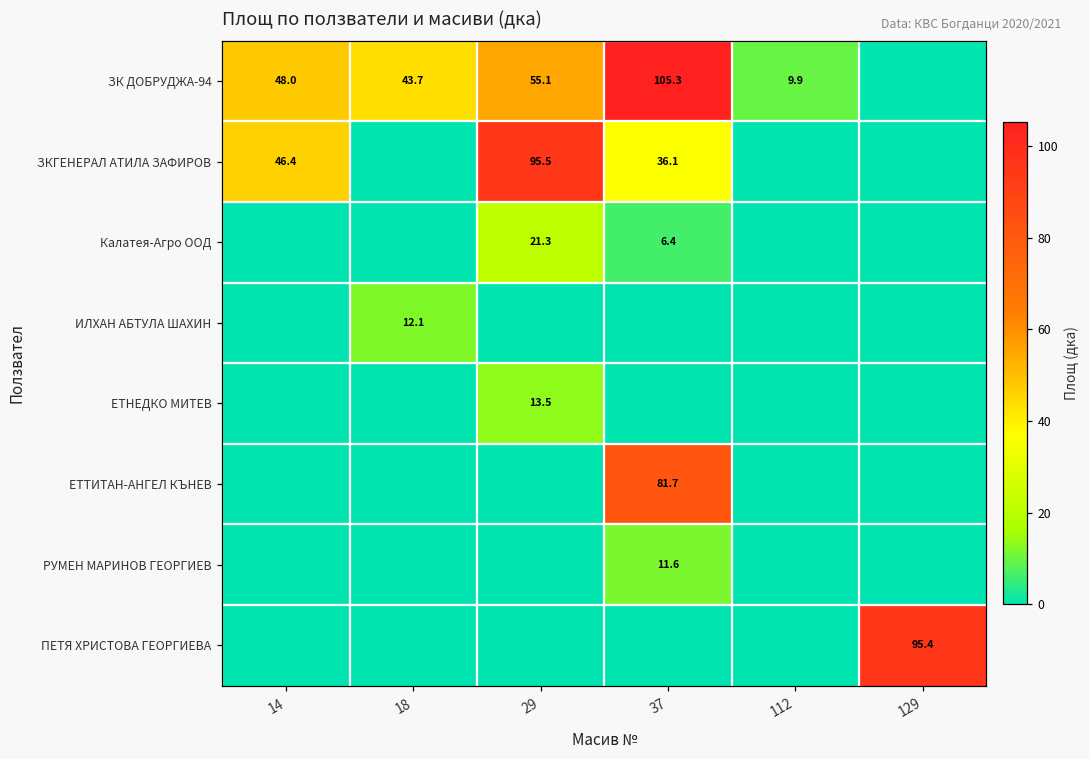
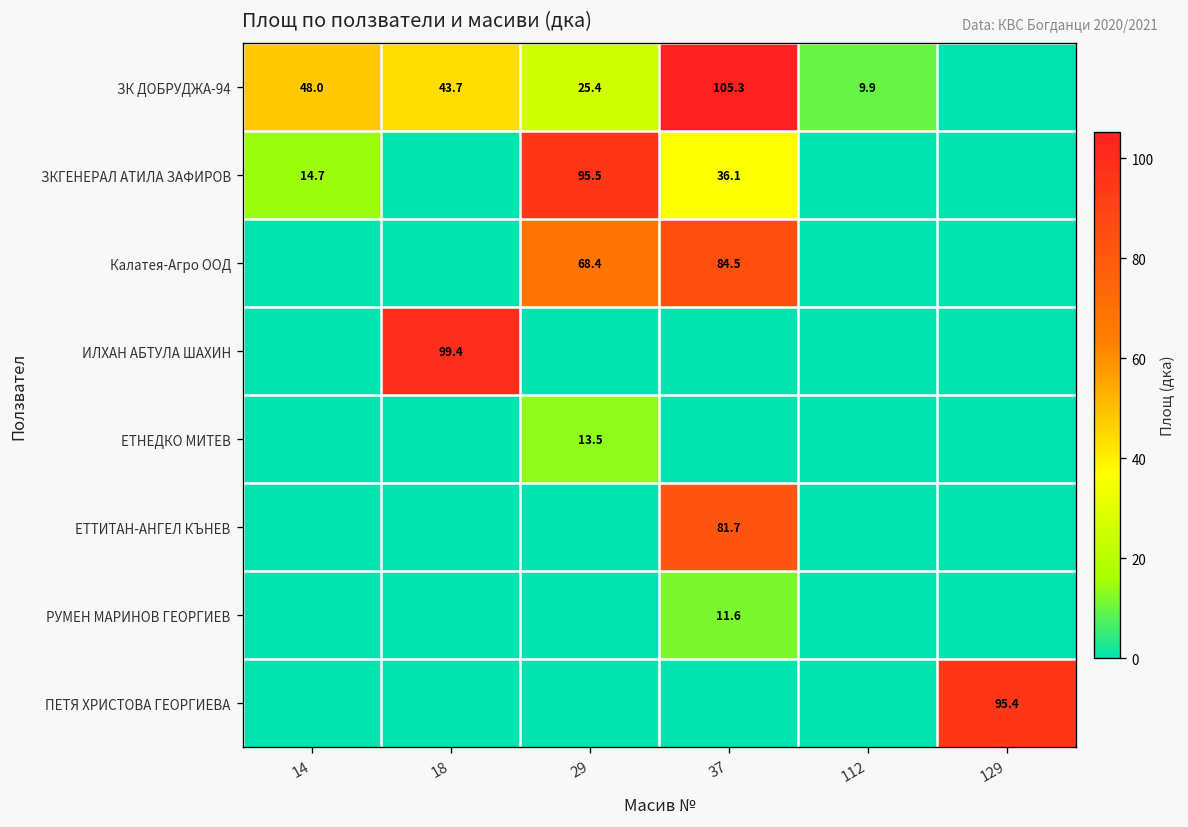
  {
    "ЗК ДОБРУДЖА-94": {
      "14": 48.0,
      "18": 43.7,
-     "29": 55.1,
+     "29": 25.4,
      "37": 105.3,
      "112": 9.9
    },
    "ЗКГЕНЕРАЛ АТИЛА ЗАФИРОВ": {
-     "14": 46.4,
+     "14": 14.7,
      "29": 95.5,
      "37": 36.1
    },
    "Калатея-Агро ООД": {
-     "29": 21.3,
-     "37": 6.4
+     "29": 68.4,
+     "37": 84.5
    },
    "ИЛХАН АБТУЛА ШАХИН": {
-     "18": 12.1
+     "18": 99.4
    },
    "ЕТНЕДКО МИТЕВ": {
      "29": 13.5
    },
    "ЕТТИТАН-АНГЕЛ КЪНЕВ": {
      "37": 81.7
    },
    "РУМЕН МАРИНОВ ГЕОРГИЕВ": {
      "37": 11.6
    },
    "ПЕТЯ ХРИСТОВА ГЕОРГИЕВА": {
      "129": 95.4
    }
  }
